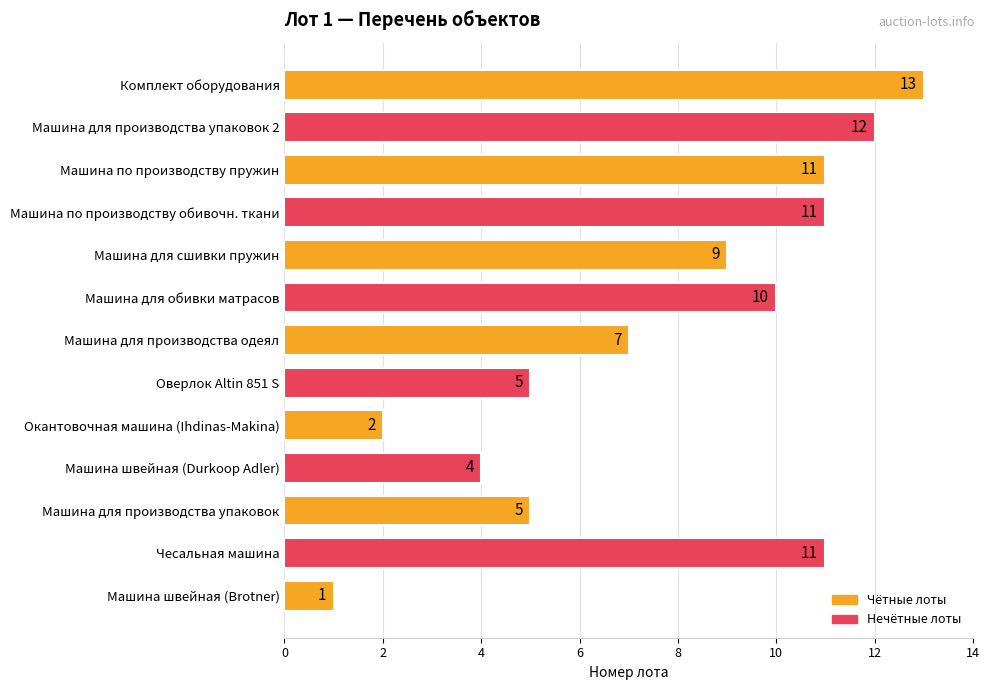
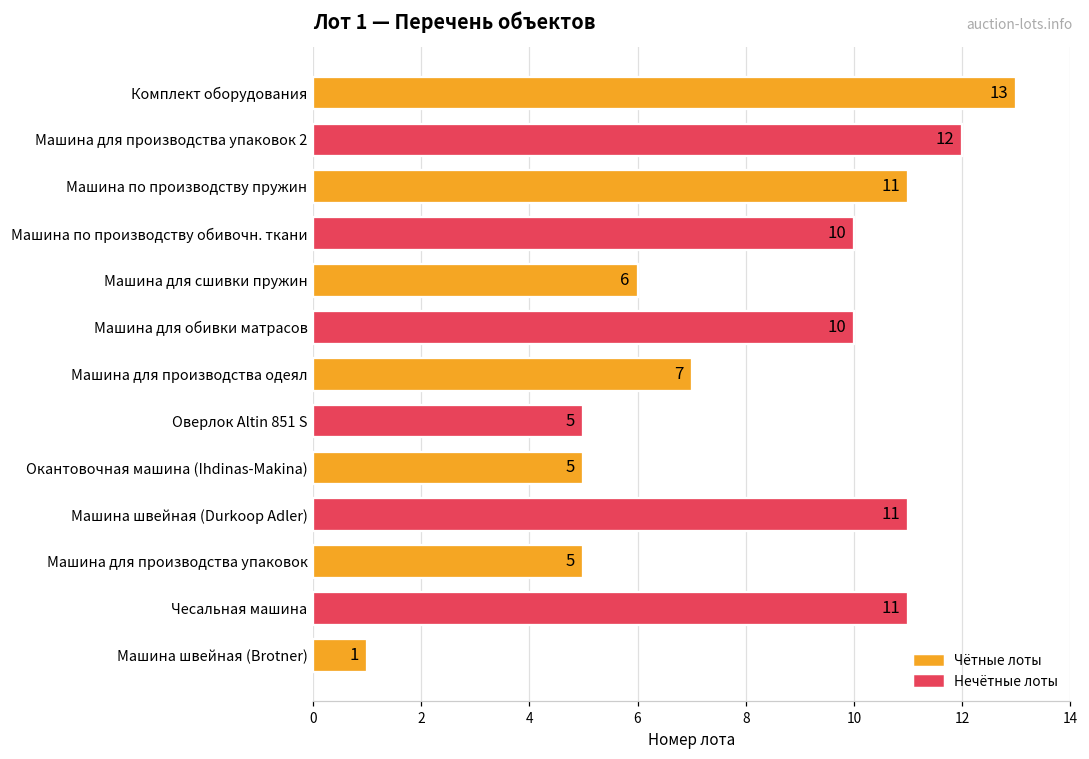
  {
    "Комплект оборудования": 13,
    "Машина для производства упаковок 2": 12,
    "Машина по производству пружин": 11,
-   "Машина по производству обивочн. ткани": 11,
-   "Машина для сшивки пружин": 9,
+   "Машина по производству обивочн. ткани": 10,
+   "Машина для сшивки пружин": 6,
    "Машина для обивки матрасов": 10,
    "Машина для производства одеял": 7,
    "Оверлок Altin 851 S": 5,
-   "Окантовочная машина (Ihdinas-Makina)": 2,
-   "Машина швейная (Durkoop Adler)": 4,
+   "Окантовочная машина (Ihdinas-Makina)": 5,
+   "Машина швейная (Durkoop Adler)": 11,
    "Машина для производства упаковок": 5,
    "Чесальная машина": 11,
    "Машина швейная (Brotner)": 1
  }
